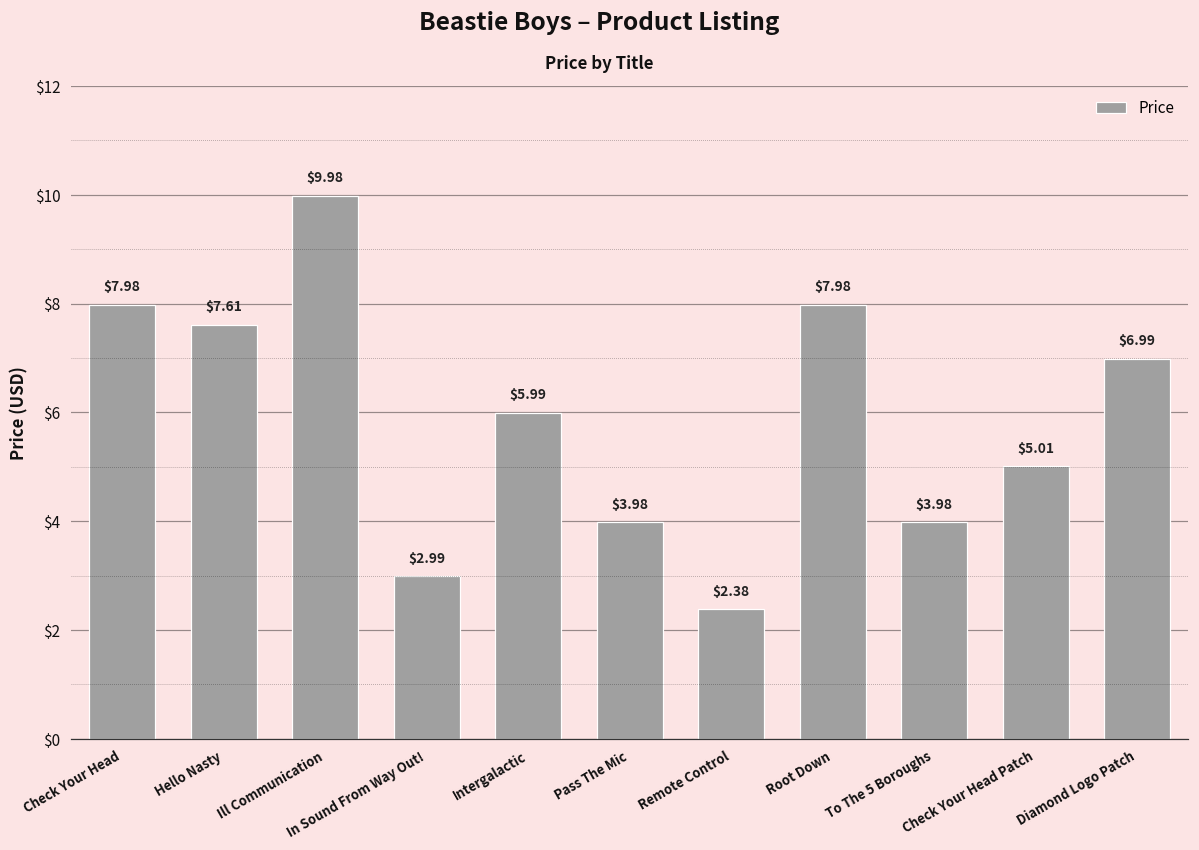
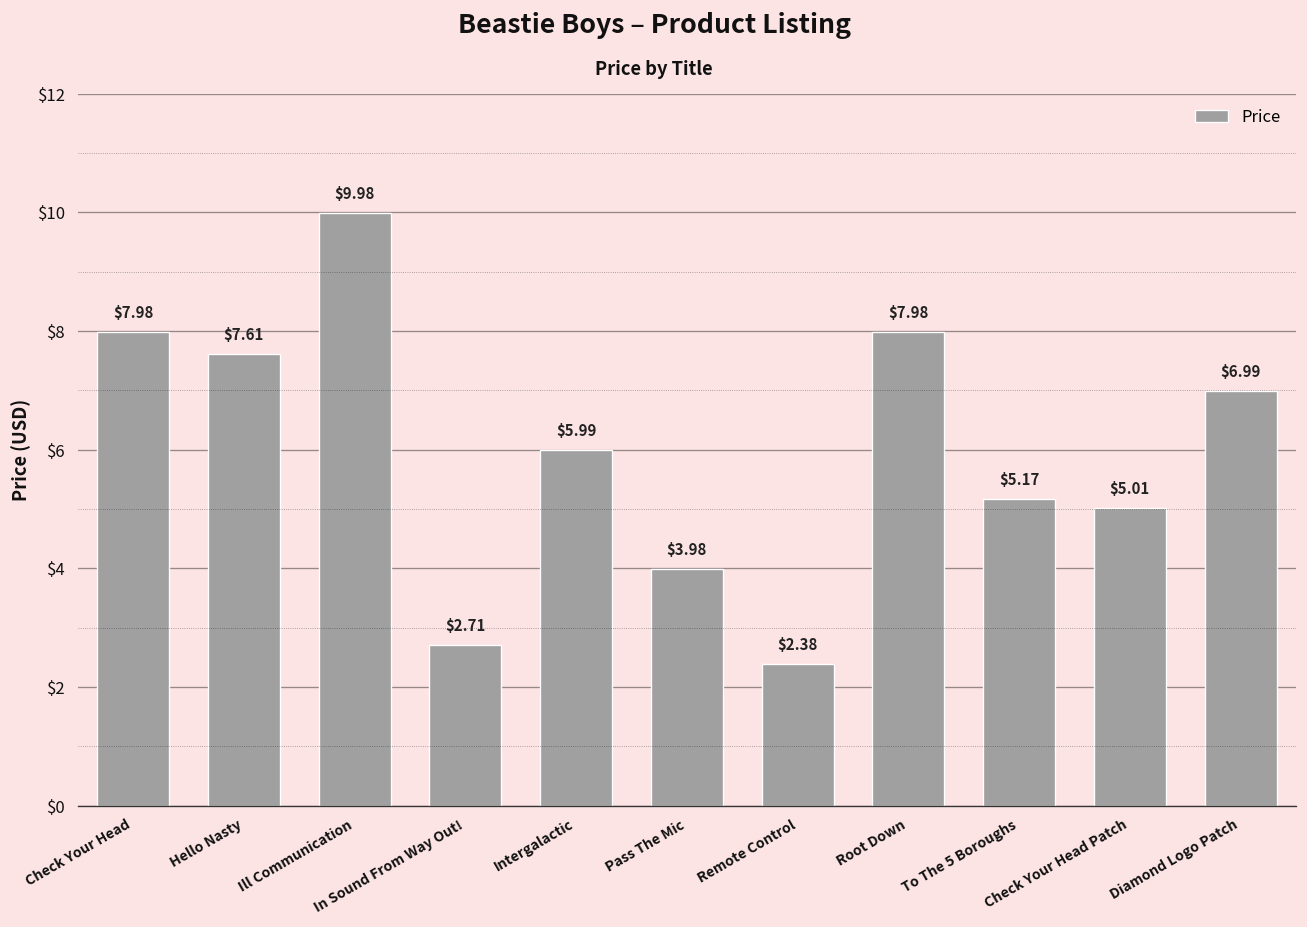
  {
    "Check Your Head": "$7.98",
    "Hello Nasty": "$7.61",
    "Ill Communication": "$9.98",
-   "In Sound From Way Out!": "$2.99",
+   "In Sound From Way Out!": "$2.71",
    "Intergalactic": "$5.99",
    "Pass The Mic": "$3.98",
    "Remote Control": "$2.38",
    "Root Down": "$7.98",
-   "To The 5 Boroughs": "$3.98",
+   "To The 5 Boroughs": "$5.17",
    "Check Your Head Patch": "$5.01",
    "Diamond Logo Patch": "$6.99"
  }
